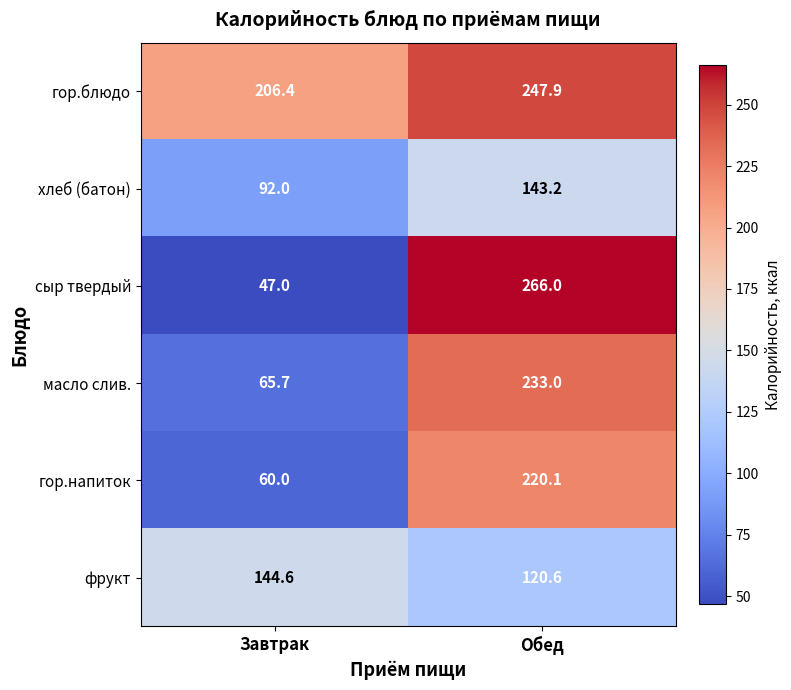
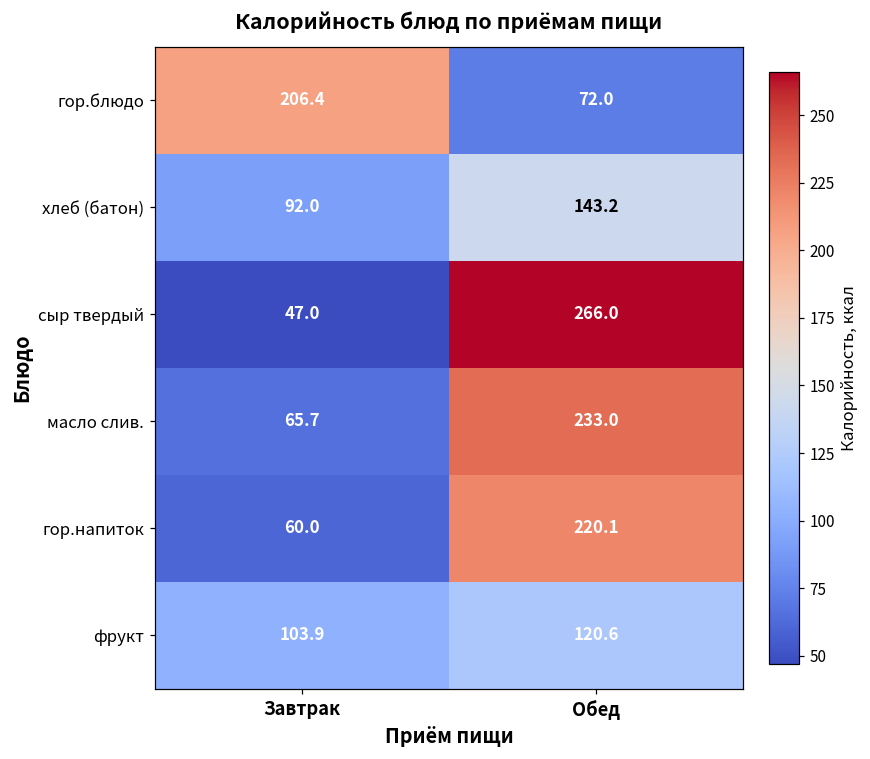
  {
    "гор.блюдо": {
      "Завтрак": 206.4,
-     "Обед": 247.9
+     "Обед": 72.0
    },
    "хлеб (батон)": {
      "Завтрак": 92.0,
      "Обед": 143.2
    },
    "сыр твердый": {
      "Завтрак": 47.0,
      "Обед": 266.0
    },
    "масло слив.": {
      "Завтрак": 65.7,
      "Обед": 233.0
    },
    "гор.напиток": {
      "Завтрак": 60.0,
      "Обед": 220.1
    },
    "фрукт": {
-     "Завтрак": 144.6,
+     "Завтрак": 103.9,
      "Обед": 120.6
    }
  }
